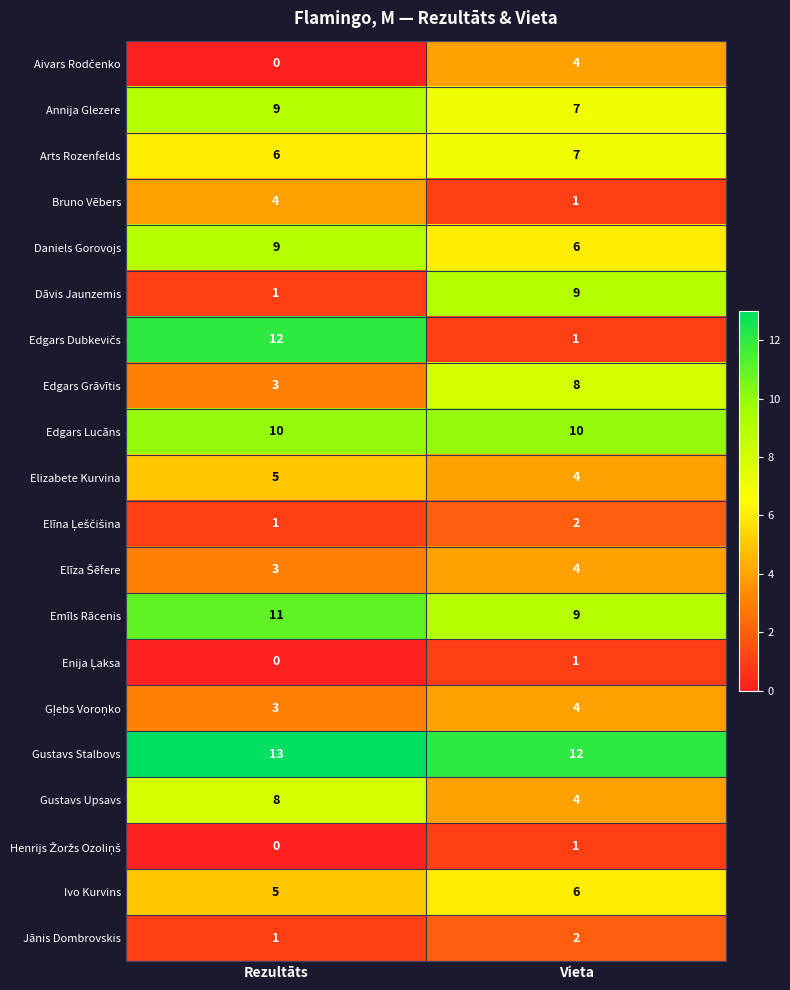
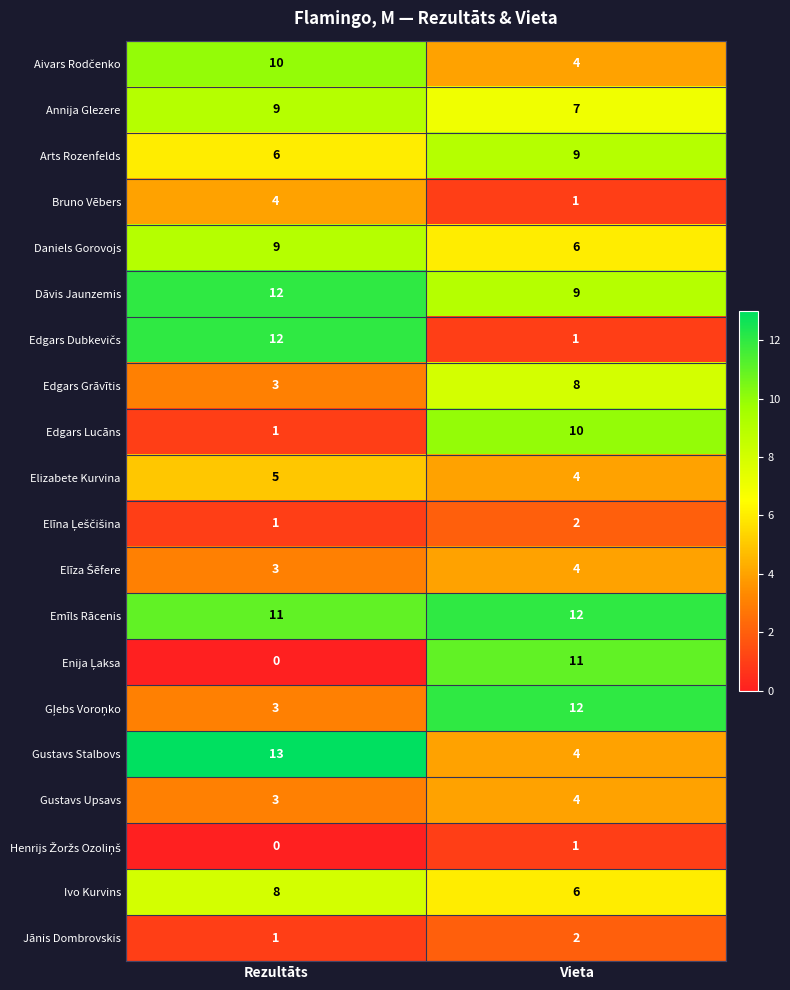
  {
    "Aivars Rodčenko": {
-     "Rezultāts": 0,
+     "Rezultāts": 10,
      "Vieta": 4
    },
    "Annija Glezere": {
      "Rezultāts": 9,
      "Vieta": 7
    },
    "Arts Rozenfelds": {
      "Rezultāts": 6,
-     "Vieta": 7
+     "Vieta": 9
    },
    "Bruno Vēbers": {
      "Rezultāts": 4,
      "Vieta": 1
    },
    "Daniels Gorovojs": {
      "Rezultāts": 9,
      "Vieta": 6
    },
    "Dāvis Jaunzemis": {
-     "Rezultāts": 1,
+     "Rezultāts": 12,
      "Vieta": 9
    },
    "Edgars Dubkevičs": {
      "Rezultāts": 12,
      "Vieta": 1
    },
    "Edgars Grāvītis": {
      "Rezultāts": 3,
      "Vieta": 8
    },
    "Edgars Lucāns": {
-     "Rezultāts": 10,
+     "Rezultāts": 1,
      "Vieta": 10
    },
    "Elizabete Kurvina": {
      "Rezultāts": 5,
      "Vieta": 4
    },
    "Elīna Ļeščišina": {
      "Rezultāts": 1,
      "Vieta": 2
    },
    "Elīza Šēfere": {
      "Rezultāts": 3,
      "Vieta": 4
    },
    "Emīls Rācenis": {
      "Rezultāts": 11,
-     "Vieta": 9
+     "Vieta": 12
    },
    "Enija Ļaksa": {
      "Rezultāts": 0,
-     "Vieta": 1
+     "Vieta": 11
    },
    "Gļebs Voroņko": {
      "Rezultāts": 3,
-     "Vieta": 4
+     "Vieta": 12
    },
    "Gustavs Stalbovs": {
      "Rezultāts": 13,
-     "Vieta": 12
+     "Vieta": 4
    },
    "Gustavs Upsavs": {
-     "Rezultāts": 8,
+     "Rezultāts": 3,
      "Vieta": 4
    },
    "Henrijs Žoržs Ozoliņš": {
      "Rezultāts": 0,
      "Vieta": 1
    },
    "Ivo Kurvins": {
-     "Rezultāts": 5,
+     "Rezultāts": 8,
      "Vieta": 6
    },
    "Jānis Dombrovskis": {
      "Rezultāts": 1,
      "Vieta": 2
    }
  }
